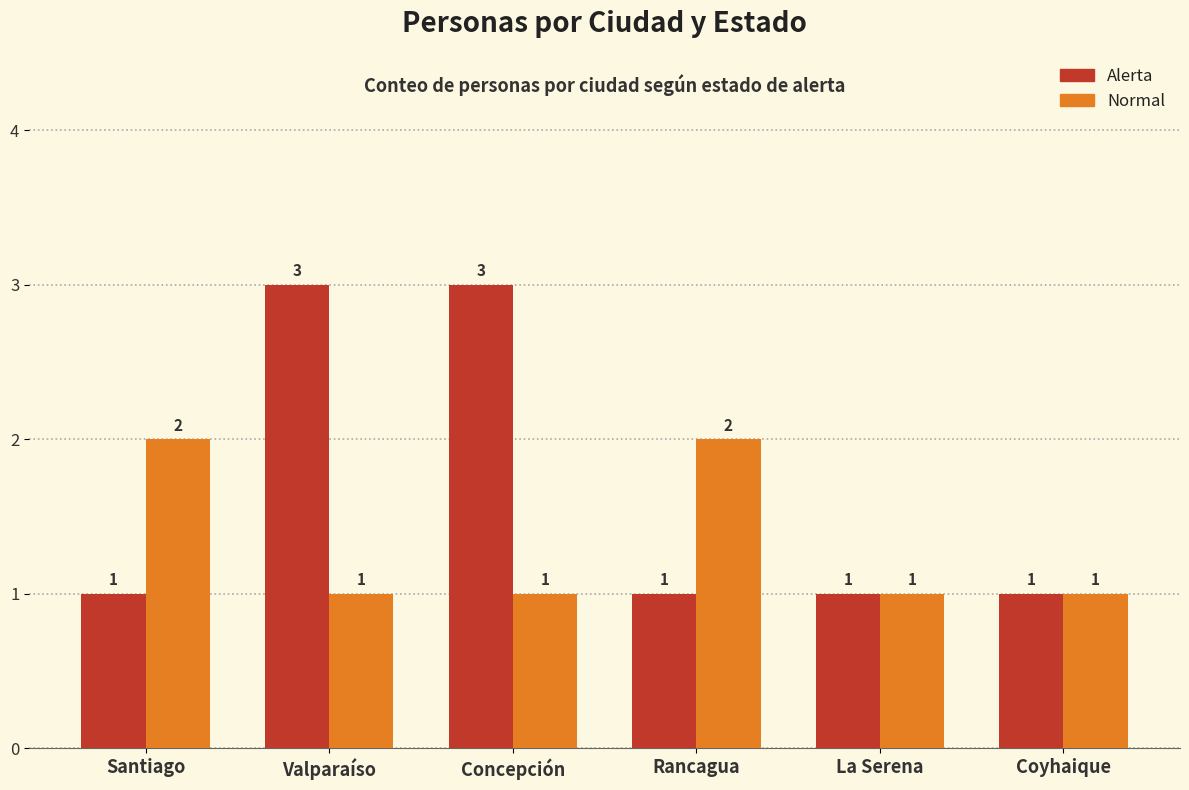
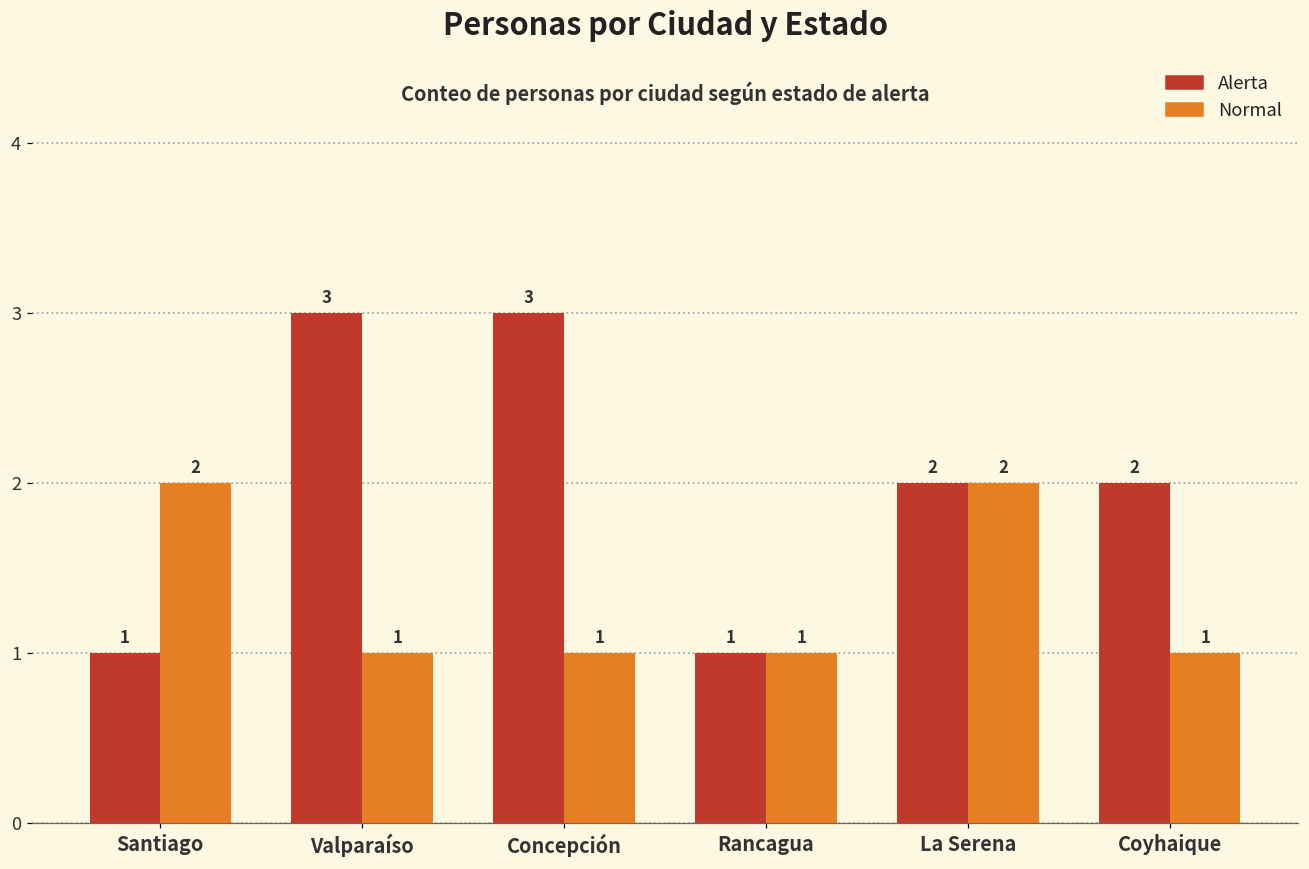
  {
    "Alerta": {
      "Santiago": 1,
      "Valparaíso": 3,
      "Concepción": 3,
      "Rancagua": 1,
-     "La Serena": 1,
-     "Coyhaique": 1
+     "La Serena": 2,
+     "Coyhaique": 2
    },
    "Normal": {
      "Santiago": 2,
      "Valparaíso": 1,
      "Concepción": 1,
-     "Rancagua": 2,
-     "La Serena": 1,
+     "Rancagua": 1,
+     "La Serena": 2,
      "Coyhaique": 1
    }
  }
